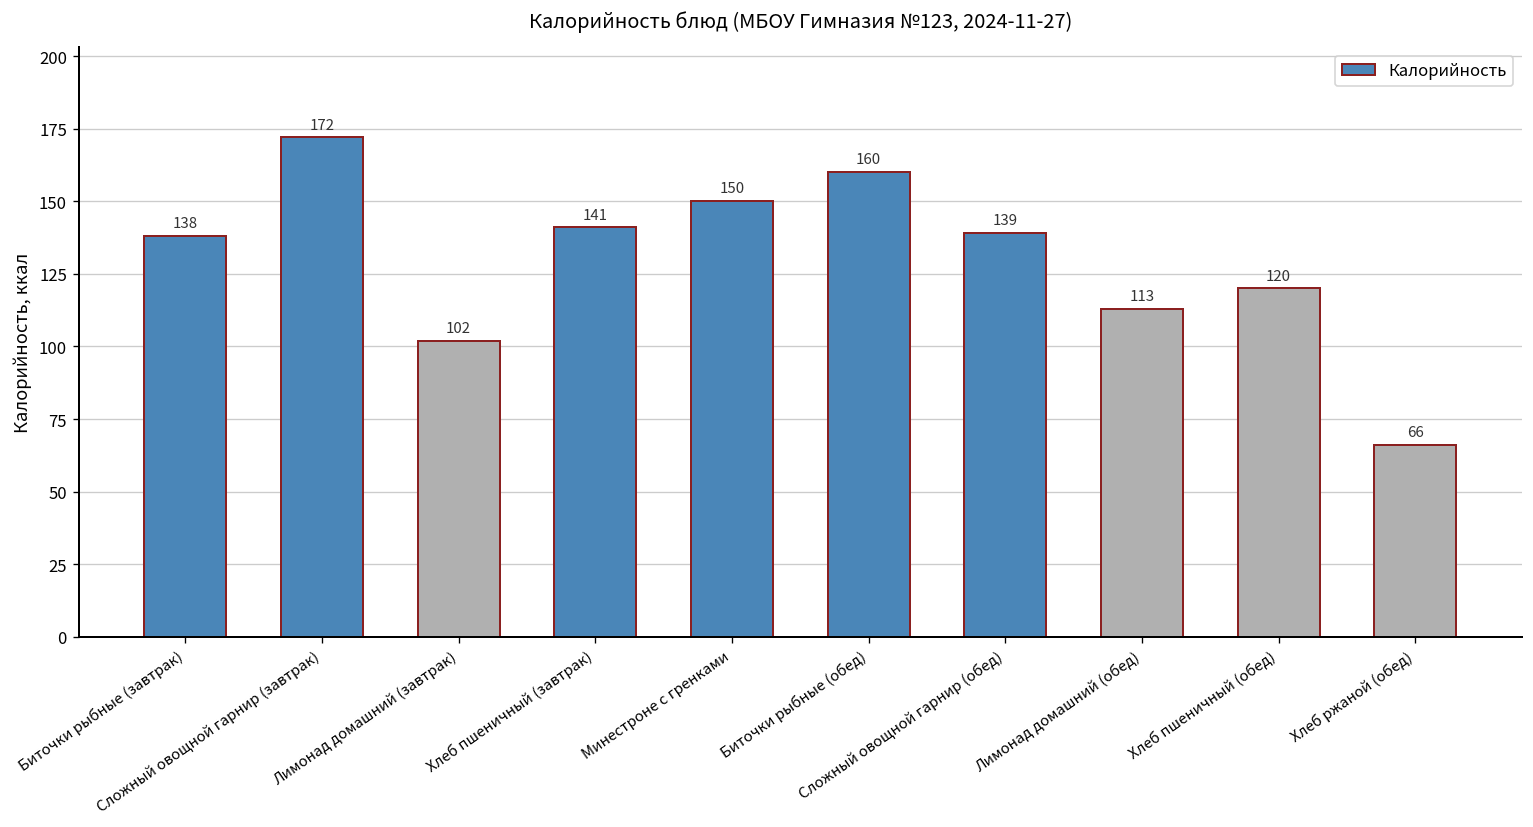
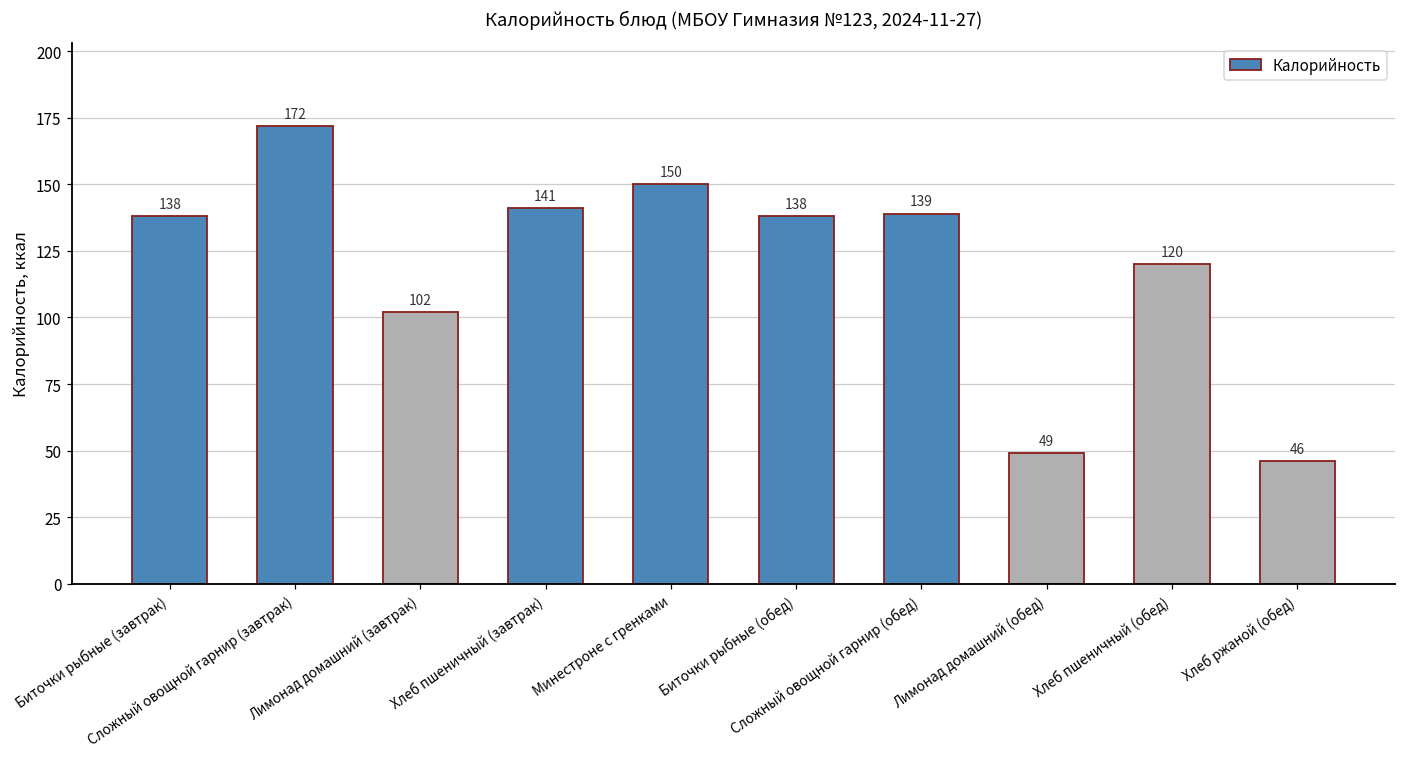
  {
    "Биточки рыбные (завтрак)": 138,
    "Сложный овощной гарнир (завтрак)": 172,
    "Лимонад домашний (завтрак)": 102,
    "Хлеб пшеничный (завтрак)": 141,
    "Минестроне с гренками": 150,
-   "Биточки рыбные (обед)": 160,
+   "Биточки рыбные (обед)": 138,
    "Сложный овощной гарнир (обед)": 139,
-   "Лимонад домашний (обед)": 113,
+   "Лимонад домашний (обед)": 49,
    "Хлеб пшеничный (обед)": 120,
-   "Хлеб ржаной (обед)": 66
+   "Хлеб ржаной (обед)": 46
  }
